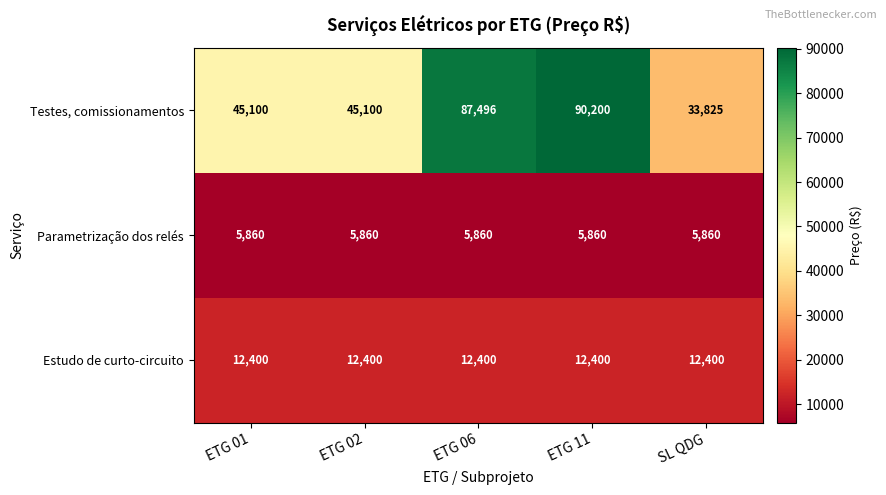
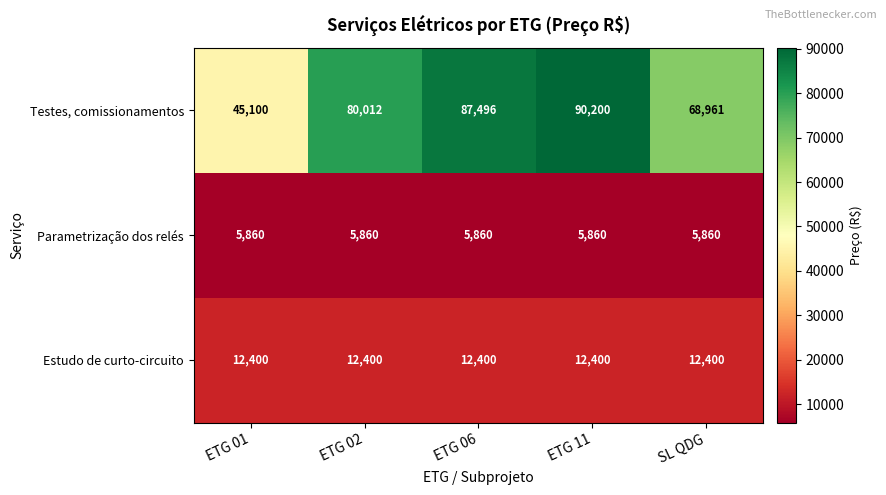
  {
    "Testes, comissionamentos": {
      "ETG 01": "45,100",
-     "ETG 02": "45,100",
+     "ETG 02": "80,012",
      "ETG 06": "87,496",
      "ETG 11": "90,200",
-     "SL QDG": "33,825"
+     "SL QDG": "68,961"
    },
    "Parametrização dos relés": {
      "ETG 01": "5,860",
      "ETG 02": "5,860",
      "ETG 06": "5,860",
      "ETG 11": "5,860",
      "SL QDG": "5,860"
    },
    "Estudo de curto-circuito": {
      "ETG 01": "12,400",
      "ETG 02": "12,400",
      "ETG 06": "12,400",
      "ETG 11": "12,400",
      "SL QDG": "12,400"
    }
  }
